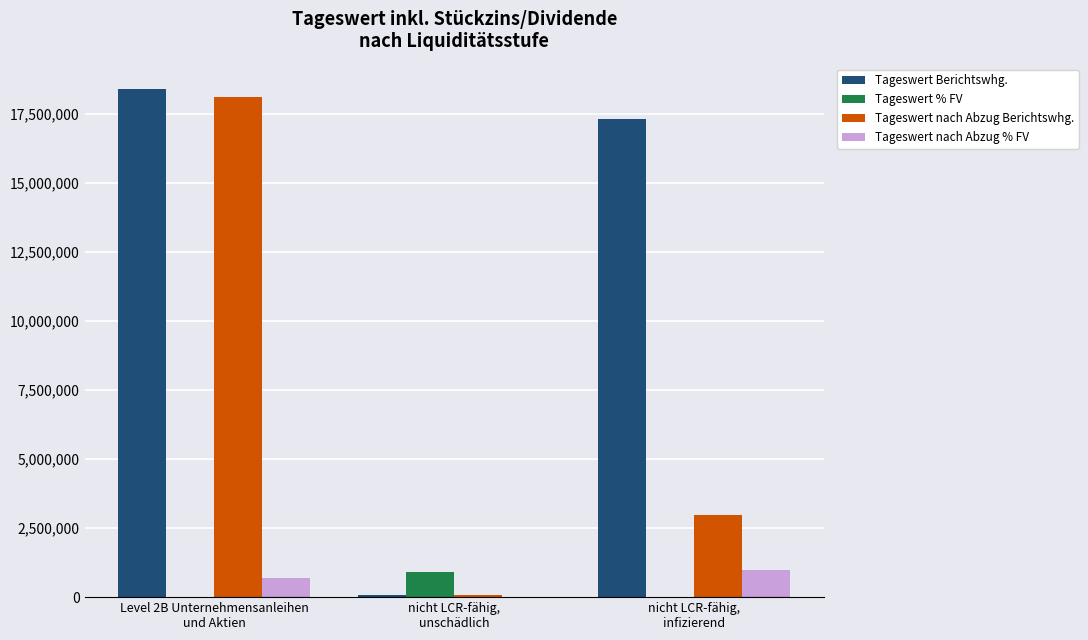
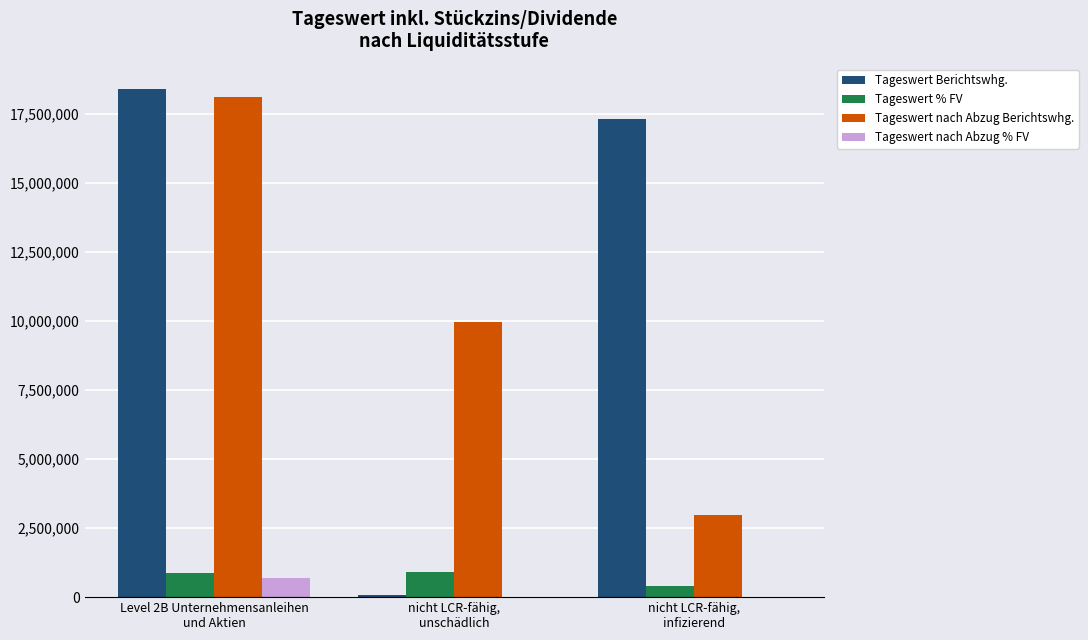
  {
    "Tageswert Berichtswhg.": {
      "Level 2B Unternehmensanleihen und Aktien": "18,400,000",
      "nicht LCR-fähig, infizierend": "17,300,000"
    },
    "Tageswert % FV": {
-     "Level 2B Unternehmensanleihen und Aktien": "0",
+     "Level 2B Unternehmensanleihen und Aktien": "900,000",
      "nicht LCR-fähig, unschädlich": "900,000",
-     "nicht LCR-fähig, infizierend": "0"
+     "nicht LCR-fähig, infizierend": "400,000"
    },
    "Tageswert nach Abzug Berichtswhg.": {
      "Level 2B Unternehmensanleihen und Aktien": "18,100,000",
-     "nicht LCR-fähig, unschädlich": "100,000",
+     "nicht LCR-fähig, unschädlich": "10,000,000",
      "nicht LCR-fähig, infizierend": "3,000,000"
    },
    "Tageswert nach Abzug % FV": {
      "Level 2B Unternehmensanleihen und Aktien": "700,000",
-     "nicht LCR-fähig, infizierend": "1,000,000"
+     "nicht LCR-fähig, infizierend": "0"
    }
  }
